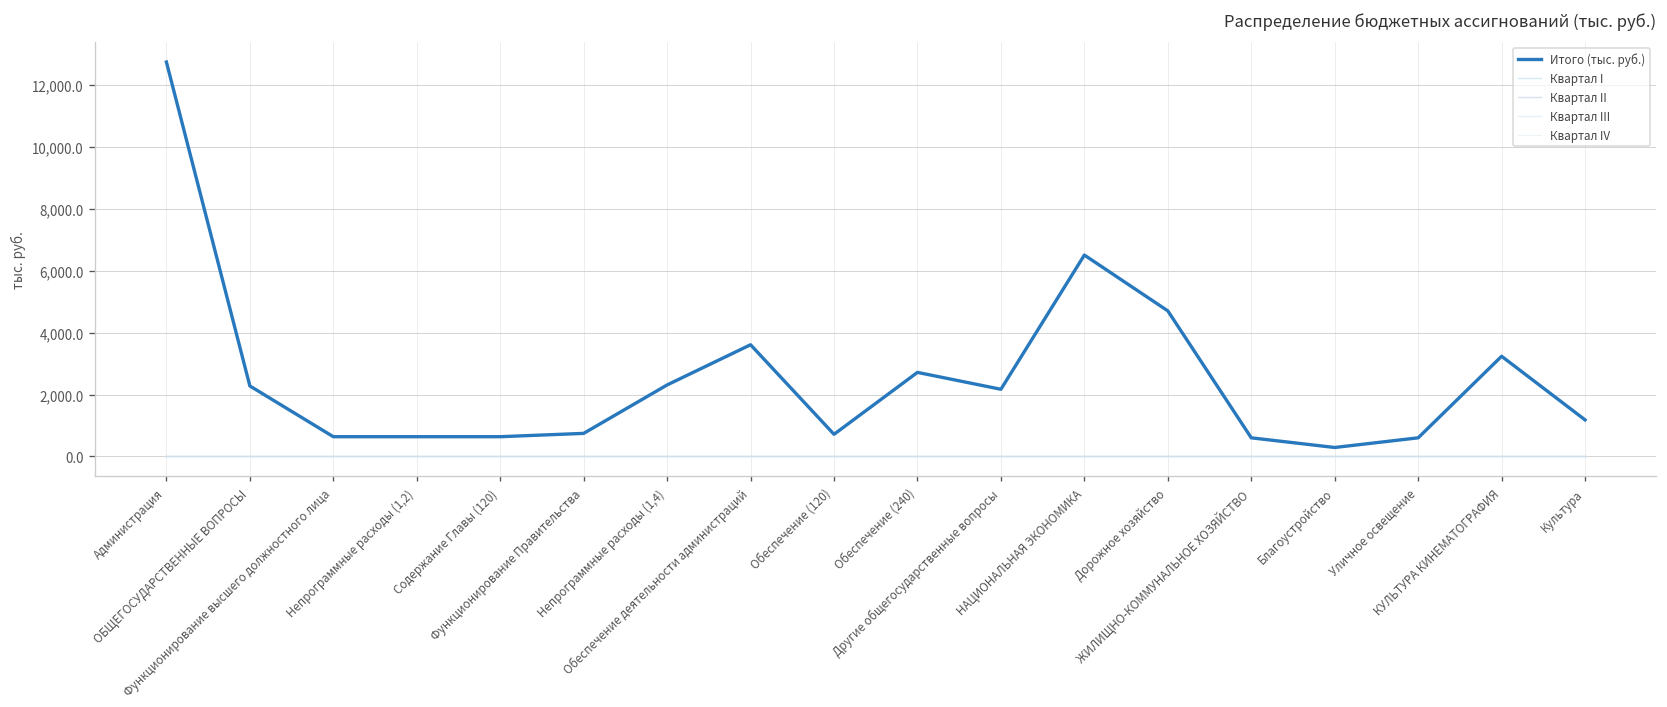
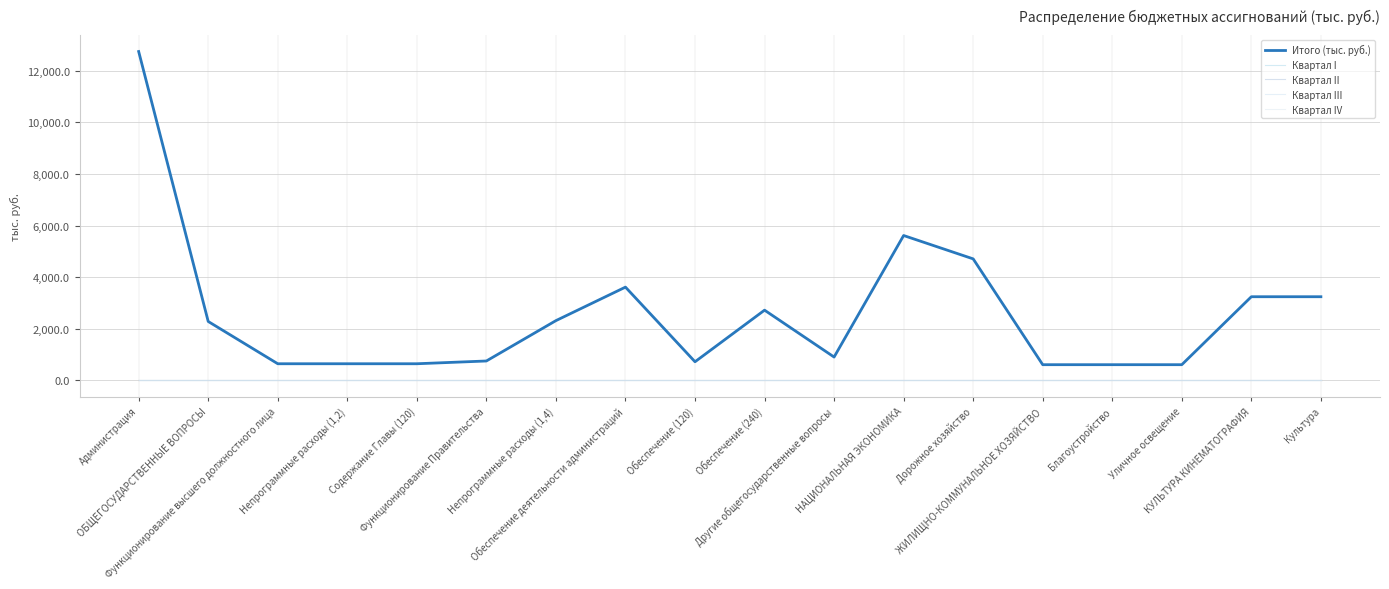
  {
    "Итого (тыс. руб.)": {
      "Администрация": "12,700",
      "ОБЩЕГОСУДАРСТВЕННЫЕ ВОПРОСЫ": "2,300",
      "Функционирование высшего должностного лица": "600",
      "Непрограммные расходы (1,2)": "600",
      "Содержание Главы (120)": "600",
      "Функционирование Правительства": "700",
      "Непрограммные расходы (1,4)": "2,300",
      "Обеспечение деятельности администраций": "3,600",
      "Обеспечение (120)": "700",
      "Обеспечение (240)": "2,700",
-     "Другие общегосударственные вопросы": "2,200",
-     "НАЦИОНАЛЬНАЯ ЭКОНОМИКА": "6,500",
+     "Другие общегосударственные вопросы": "900",
+     "НАЦИОНАЛЬНАЯ ЭКОНОМИКА": "5,600",
      "Дорожное хозяйство": "4,700",
      "ЖИЛИЩНО-КОММУНАЛЬНОЕ ХОЗЯЙСТВО": "600",
-     "Благоустройство": "300",
+     "Благоустройство": "600",
      "Уличное освещение": "600",
      "КУЛЬТУРА КИНЕМАТОГРАФИЯ": "3,200",
-     "Культура": "1,200"
+     "Культура": "3,200"
    },
    "Квартал IV": {
      "Администрация": "0",
      "ОБЩЕГОСУДАРСТВЕННЫЕ ВОПРОСЫ": "0",
      "Функционирование высшего должностного лица": "0",
      "Непрограммные расходы (1,2)": "0",
      "Содержание Главы (120)": "0",
      "Функционирование Правительства": "0",
      "Непрограммные расходы (1,4)": "0",
      "Обеспечение деятельности администраций": "0",
      "Обеспечение (120)": "0",
      "Обеспечение (240)": "0",
      "Другие общегосударственные вопросы": "0",
      "НАЦИОНАЛЬНАЯ ЭКОНОМИКА": "0",
      "Дорожное хозяйство": "0",
      "ЖИЛИЩНО-КОММУНАЛЬНОЕ ХОЗЯЙСТВО": "0",
      "Благоустройство": "0",
      "Уличное освещение": "0",
      "КУЛЬТУРА КИНЕМАТОГРАФИЯ": "0",
      "Культура": "0"
    }
  }
